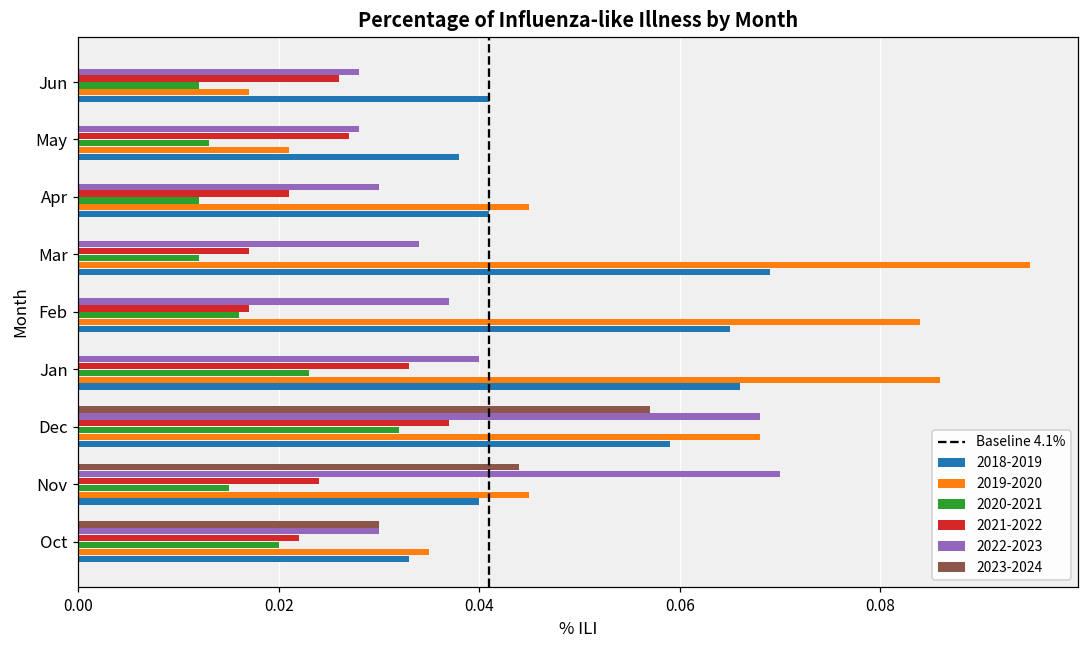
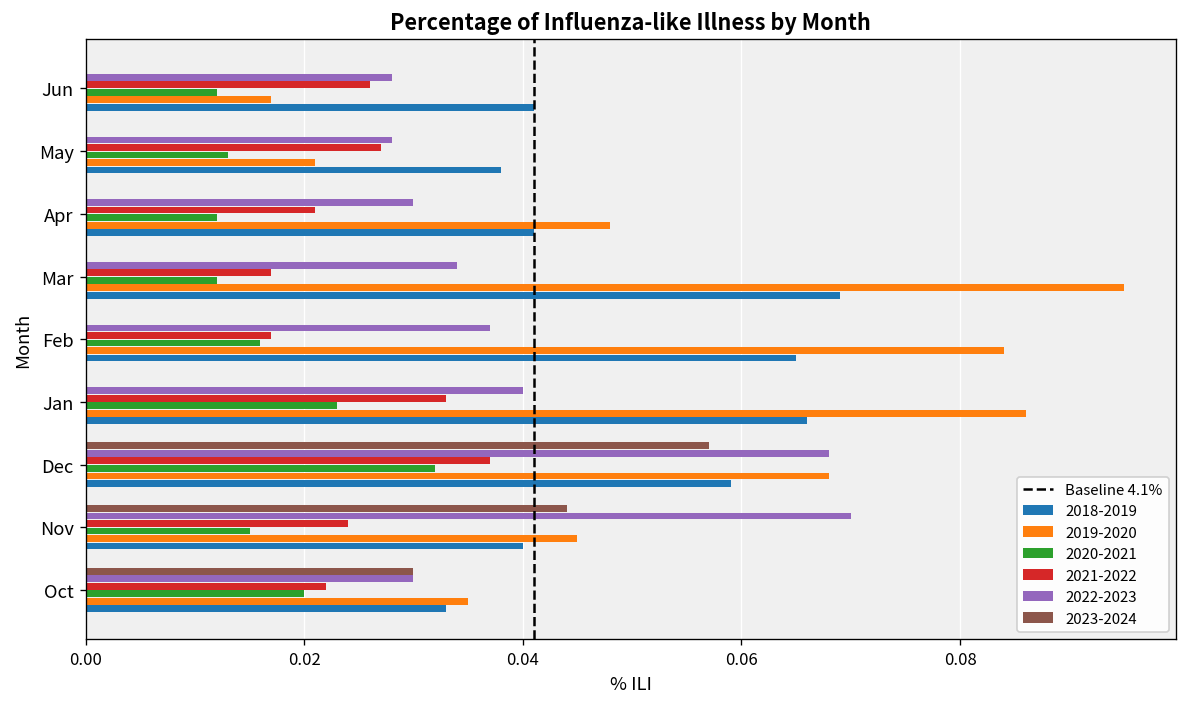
  {
    "2018-2019": {
      "Jun": 0.041,
      "May": 0.038,
      "Apr": 0.041,
      "Mar": 0.069,
      "Feb": 0.065,
      "Jan": 0.066,
      "Dec": 0.059,
      "Nov": 0.040,
      "Oct": 0.033
    },
    "2019-2020": {
      "Jun": 0.017,
      "May": 0.021,
-     "Apr": 0.045,
+     "Apr": 0.048,
      "Mar": 0.095,
      "Feb": 0.084,
      "Jan": 0.086,
      "Dec": 0.068,
      "Nov": 0.045,
      "Oct": 0.035
    },
    "2020-2021": {
      "Jun": 0.012,
      "May": 0.013,
      "Apr": 0.012,
      "Mar": 0.012,
      "Feb": 0.016,
      "Jan": 0.023,
      "Dec": 0.032,
      "Nov": 0.015,
      "Oct": 0.020
    },
    "2021-2022": {
      "Jun": 0.026,
      "May": 0.027,
      "Apr": 0.021,
      "Mar": 0.017,
      "Feb": 0.017,
      "Jan": 0.033,
      "Dec": 0.037,
      "Nov": 0.024,
      "Oct": 0.022
    },
    "2022-2023": {
      "Jun": 0.028,
      "May": 0.028,
      "Apr": 0.030,
      "Mar": 0.034,
      "Feb": 0.037,
      "Jan": 0.040,
      "Dec": 0.068,
      "Nov": 0.070,
      "Oct": 0.030
    },
    "2023-2024": {
      "Jun": 0.000,
      "May": 0.000,
      "Apr": 0.000,
      "Mar": 0.000,
      "Feb": 0.000,
      "Jan": 0.000,
      "Dec": 0.057,
      "Nov": 0.044,
      "Oct": 0.030
    }
  }
